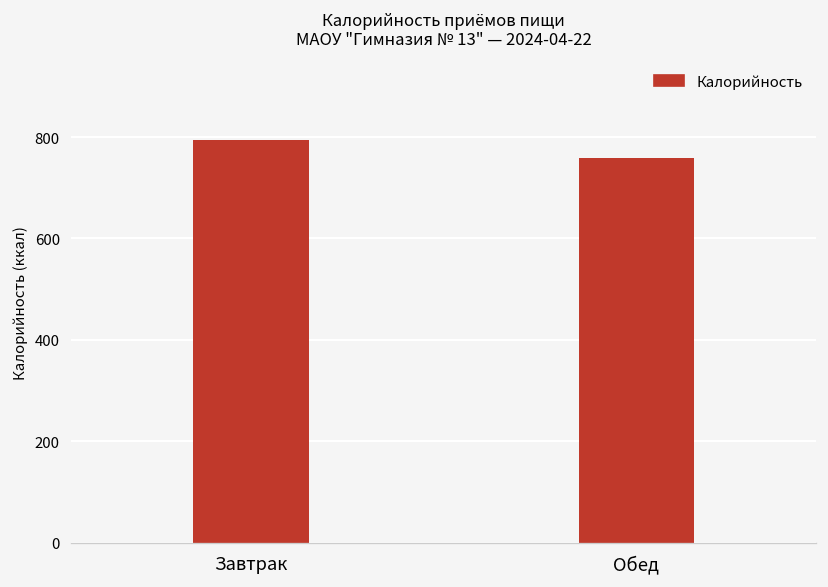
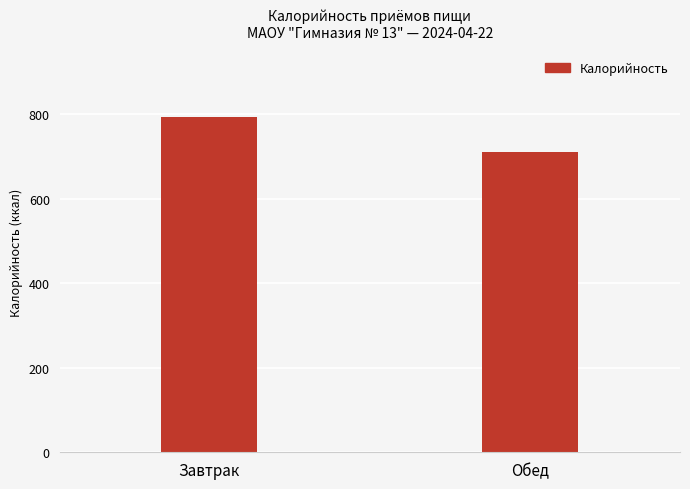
  {
    "Завтрак": 790,
-   "Обед": 760
+   "Обед": 710
  }
